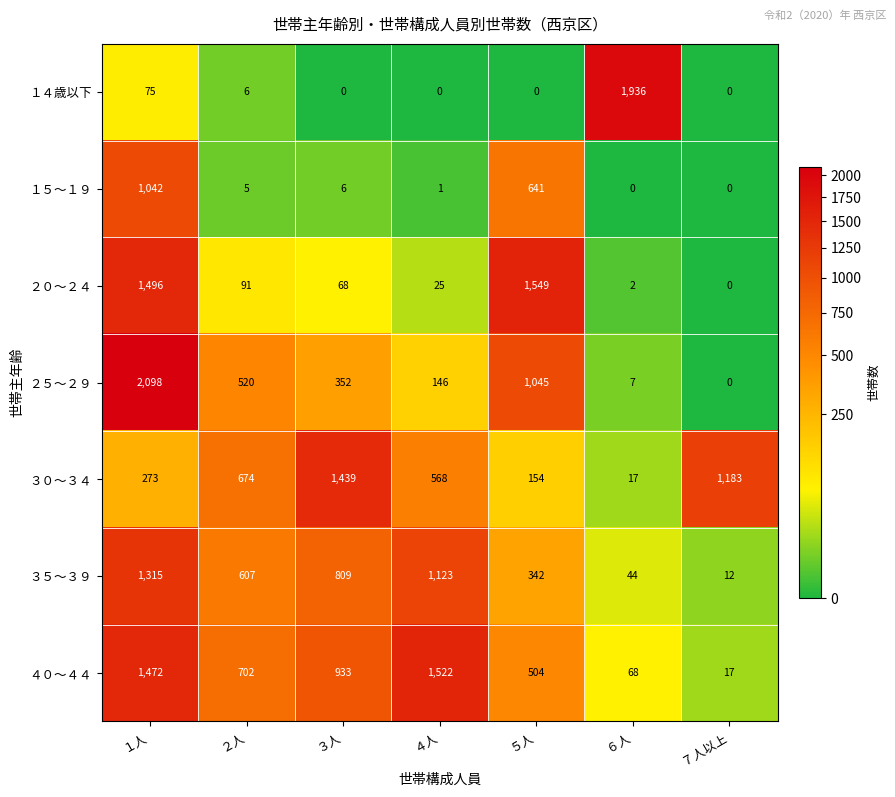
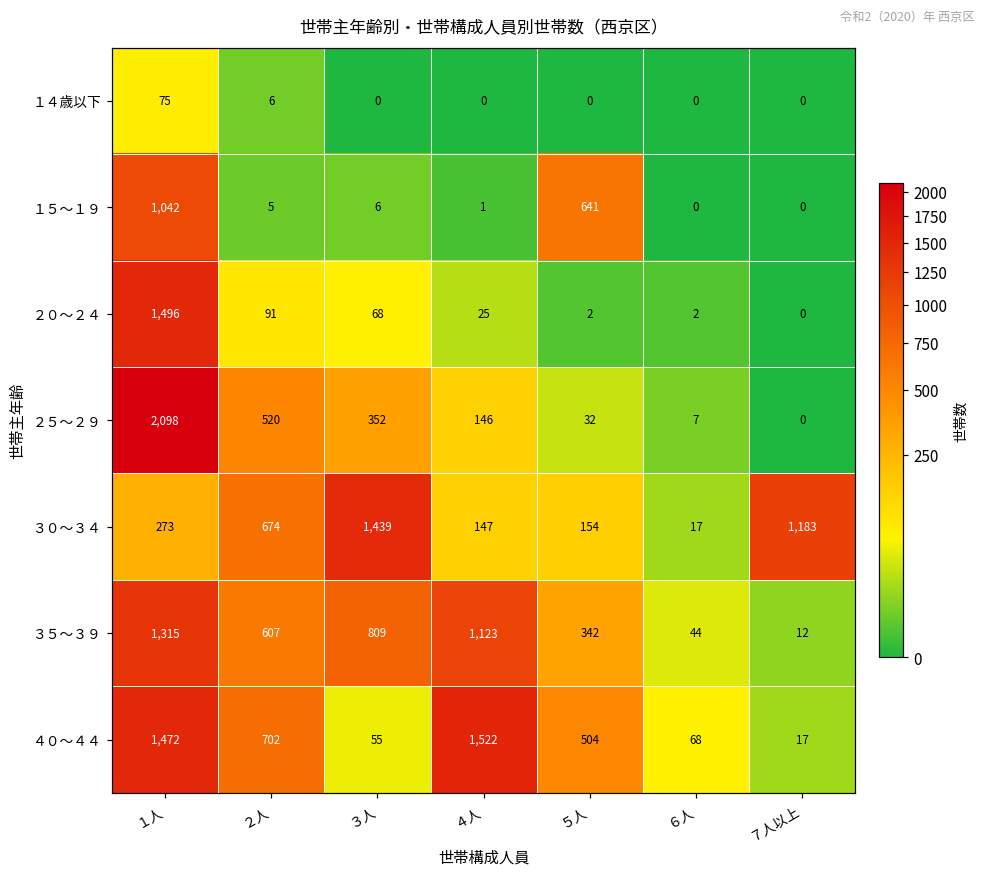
  {
    "１４歳以下": {
      "１人": "75",
      "２人": "6",
      "３人": "0",
      "４人": "0",
      "５人": "0",
-     "６人": "1,936",
+     "６人": "0",
      "７人以上": "0"
    },
    "１５～１９": {
      "１人": "1,042",
      "２人": "5",
      "３人": "6",
      "４人": "1",
      "５人": "641",
      "６人": "0",
      "７人以上": "0"
    },
    "２０～２４": {
      "１人": "1,496",
      "２人": "91",
      "３人": "68",
      "４人": "25",
-     "５人": "1,549",
+     "５人": "2",
      "６人": "2",
      "７人以上": "0"
    },
    "２５～２９": {
      "１人": "2,098",
      "２人": "520",
      "３人": "352",
      "４人": "146",
-     "５人": "1,045",
+     "５人": "32",
      "６人": "7",
      "７人以上": "0"
    },
    "３０～３４": {
      "１人": "273",
      "２人": "674",
      "３人": "1,439",
-     "４人": "568",
+     "４人": "147",
      "５人": "154",
      "６人": "17",
      "７人以上": "1,183"
    },
    "３５～３９": {
      "１人": "1,315",
      "２人": "607",
      "３人": "809",
      "４人": "1,123",
      "５人": "342",
      "６人": "44",
      "７人以上": "12"
    },
    "４０～４４": {
      "１人": "1,472",
      "２人": "702",
-     "３人": "933",
+     "３人": "55",
      "４人": "1,522",
      "５人": "504",
      "６人": "68",
      "７人以上": "17"
    }
  }
